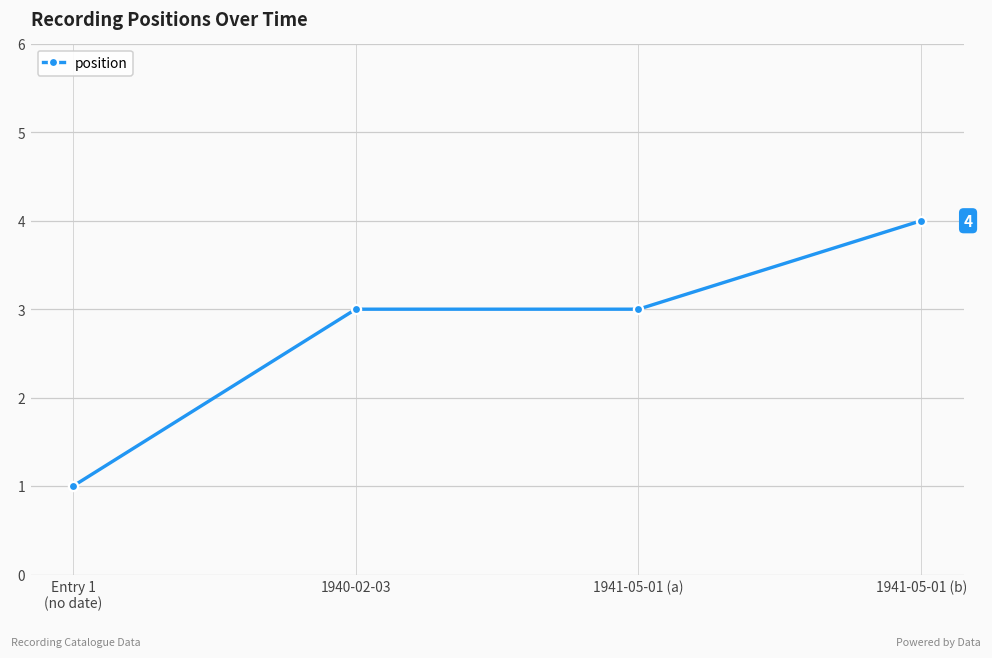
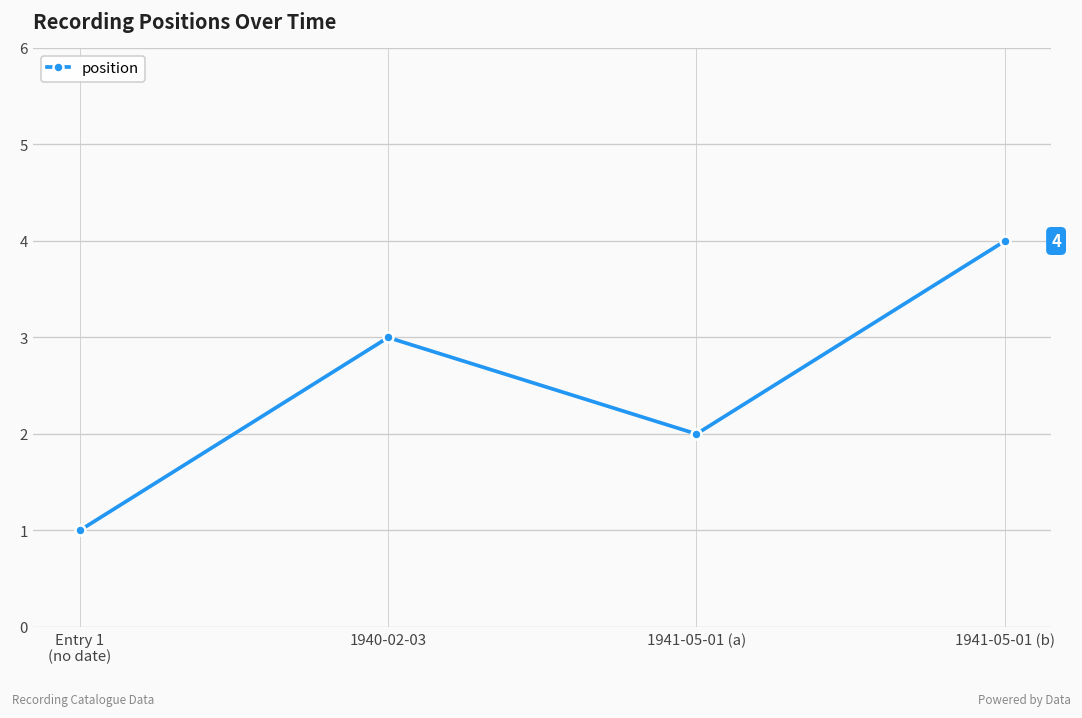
  {
    "Entry 1 (no date)": 1,
    "1940-02-03": 3,
-   "1941-05-01 (a)": 3,
+   "1941-05-01 (a)": 2,
    "1941-05-01 (b)": 4
  }
